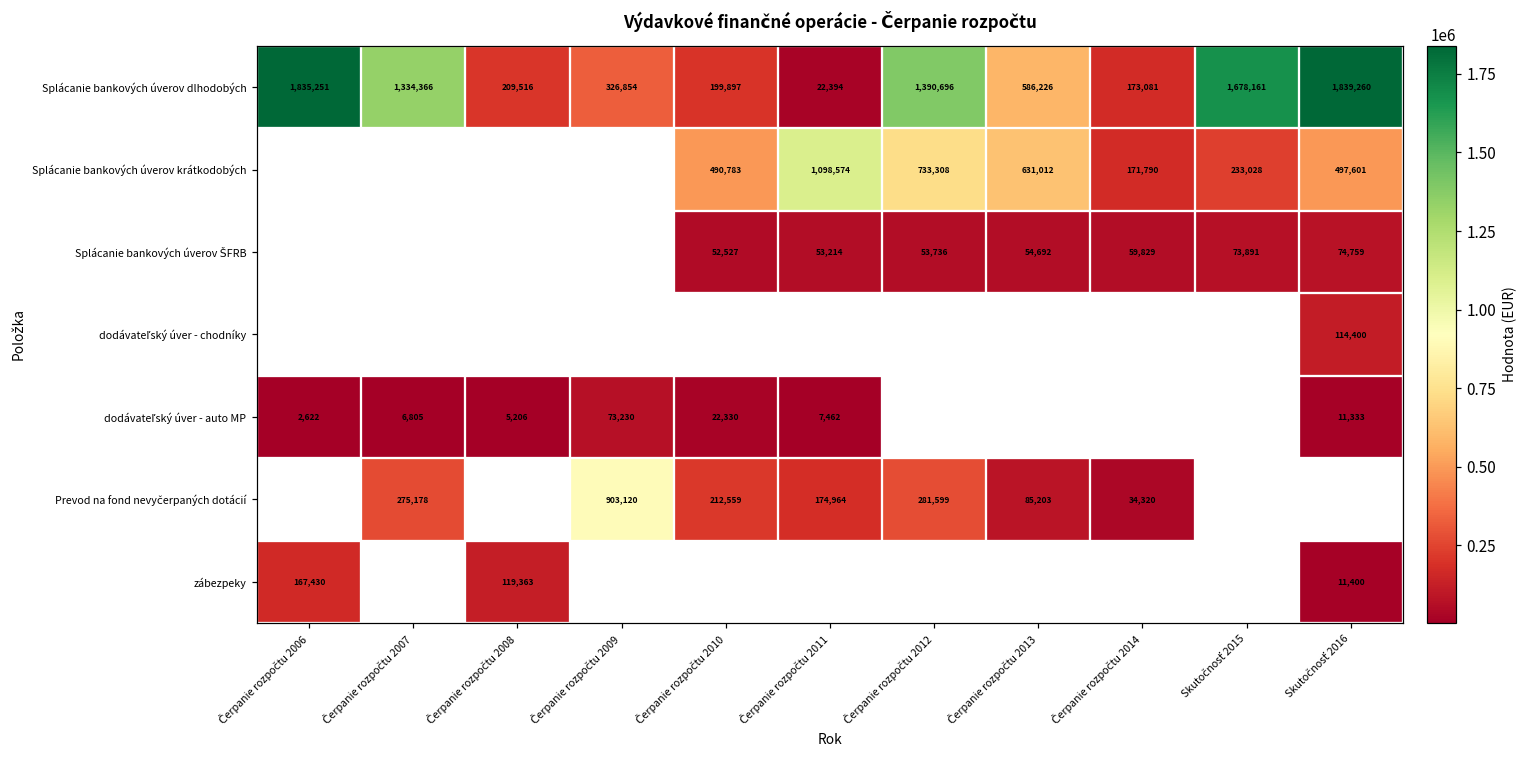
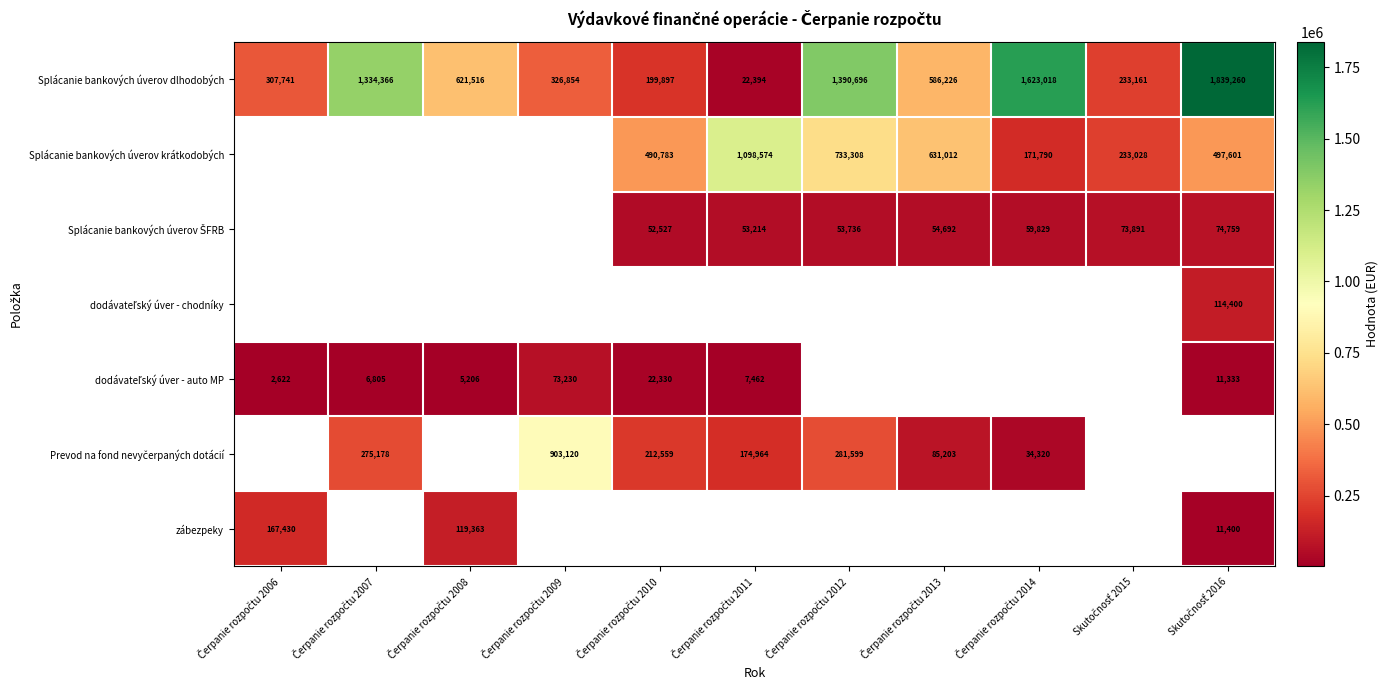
  {
    "Splácanie bankových úverov dlhodobých": {
-     "Čerpanie rozpočtu 2006": "1,835,251",
+     "Čerpanie rozpočtu 2006": "307,741",
      "Čerpanie rozpočtu 2007": "1,334,366",
-     "Čerpanie rozpočtu 2008": "209,516",
+     "Čerpanie rozpočtu 2008": "621,516",
      "Čerpanie rozpočtu 2009": "326,854",
      "Čerpanie rozpočtu 2010": "199,897",
      "Čerpanie rozpočtu 2011": "22,394",
      "Čerpanie rozpočtu 2012": "1,390,696",
      "Čerpanie rozpočtu 2013": "586,226",
-     "Čerpanie rozpočtu 2014": "173,081",
-     "Skutočnosť 2015": "1,678,161",
+     "Čerpanie rozpočtu 2014": "1,623,018",
+     "Skutočnosť 2015": "233,161",
      "Skutočnosť 2016": "1,839,260"
    },
    "Splácanie bankových úverov krátkodobých": {
      "Čerpanie rozpočtu 2010": "490,783",
      "Čerpanie rozpočtu 2011": "1,098,574",
      "Čerpanie rozpočtu 2012": "733,308",
      "Čerpanie rozpočtu 2013": "631,012",
      "Čerpanie rozpočtu 2014": "171,790",
      "Skutočnosť 2015": "233,028",
      "Skutočnosť 2016": "497,601"
    },
    "Splácanie bankových úverov ŠFRB": {
      "Čerpanie rozpočtu 2010": "52,527",
      "Čerpanie rozpočtu 2011": "53,214",
      "Čerpanie rozpočtu 2012": "53,736",
      "Čerpanie rozpočtu 2013": "54,692",
      "Čerpanie rozpočtu 2014": "59,829",
      "Skutočnosť 2015": "73,891",
      "Skutočnosť 2016": "74,759"
    },
    "dodávateľský úver - chodníky": {
      "Skutočnosť 2016": "114,400"
    },
    "dodávateľský úver - auto MP": {
      "Čerpanie rozpočtu 2006": "2,622",
      "Čerpanie rozpočtu 2007": "6,805",
      "Čerpanie rozpočtu 2008": "5,206",
      "Čerpanie rozpočtu 2009": "73,230",
      "Čerpanie rozpočtu 2010": "22,330",
      "Čerpanie rozpočtu 2011": "7,462",
      "Skutočnosť 2016": "11,333"
    },
    "Prevod na fond nevyčerpaných dotácií": {
      "Čerpanie rozpočtu 2007": "275,178",
      "Čerpanie rozpočtu 2009": "903,120",
      "Čerpanie rozpočtu 2010": "212,559",
      "Čerpanie rozpočtu 2011": "174,964",
      "Čerpanie rozpočtu 2012": "281,599",
      "Čerpanie rozpočtu 2013": "85,203",
      "Čerpanie rozpočtu 2014": "34,320"
    },
    "zábezpeky": {
      "Čerpanie rozpočtu 2006": "167,430",
      "Čerpanie rozpočtu 2008": "119,363",
      "Skutočnosť 2016": "11,400"
    }
  }
